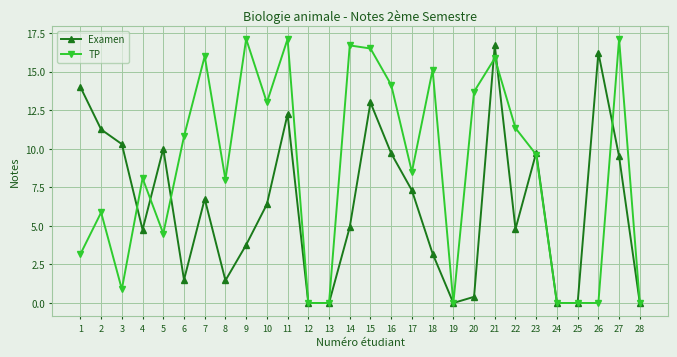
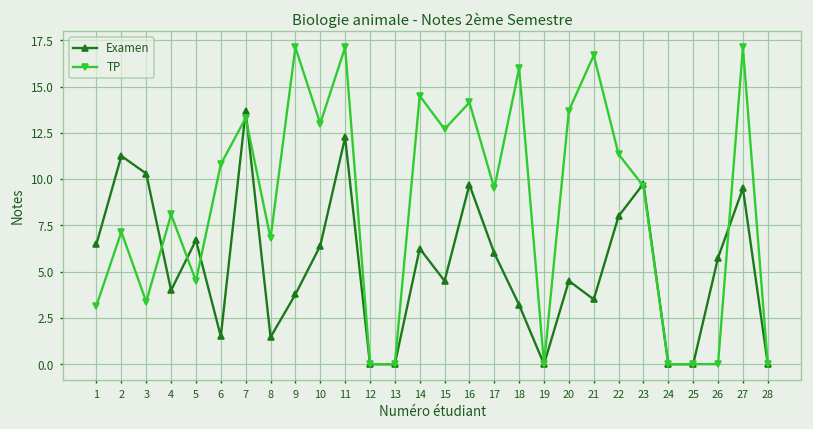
  {
    "Examen": {
-     "1": 14.0,
+     "1": 6.5,
      "2": 11.3,
      "3": 10.3,
-     "4": 4.8,
-     "5": 10.0,
+     "4": 4.0,
+     "5": 6.7,
      "6": 1.5,
-     "7": 6.8,
+     "7": 13.7,
      "8": 1.5,
      "9": 3.8,
      "10": 6.4,
      "11": 12.3,
-     "14": 4.9,
-     "15": 13.0,
+     "14": 6.3,
+     "15": 4.5,
      "16": 9.7,
-     "17": 7.3,
+     "17": 6.0,
      "18": 3.2,
-     "20": 0.4,
-     "21": 16.7,
-     "22": 4.8,
-     "26": 16.2,
+     "20": 4.5,
+     "21": 3.5,
+     "22": 8.0,
+     "26": 5.8,
      "27": 9.5
    },
    "TP": {
      "1": 3.2,
-     "2": 5.9,
-     "3": 0.9,
+     "2": 7.2,
+     "3": 3.4,
      "4": 8.1,
      "5": 4.5,
      "6": 10.8,
-     "7": 16.0,
-     "8": 8.0,
+     "7": 13.3,
+     "8": 6.8,
      "9": 17.1,
      "10": 13.0,
      "11": 17.1,
-     "14": 16.7,
-     "15": 16.5,
+     "14": 14.5,
+     "15": 12.7,
      "16": 14.1,
-     "17": 8.5,
-     "18": 15.1,
+     "17": 9.5,
+     "18": 16.0,
      "20": 13.7,
-     "21": 15.9,
+     "21": 16.7,
      "22": 11.3,
      "26": 0.0,
      "27": 17.1
    }
  }
